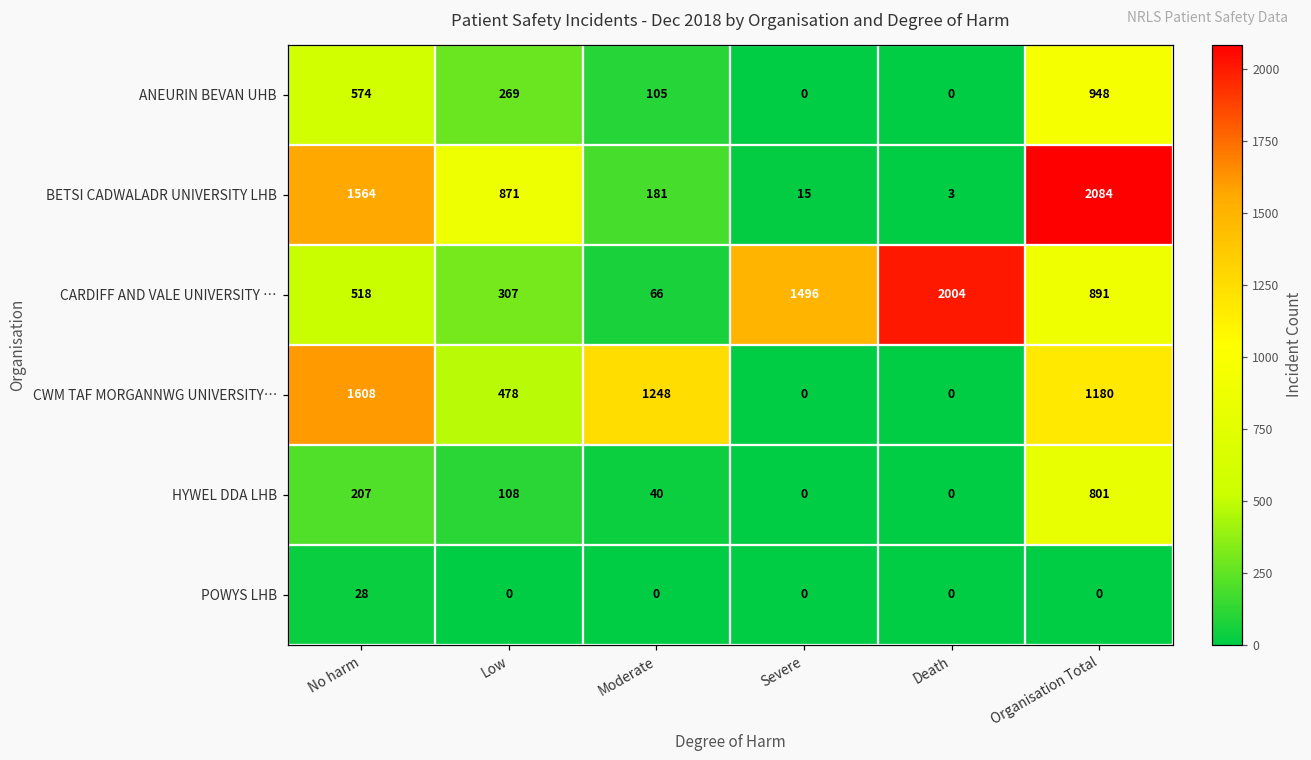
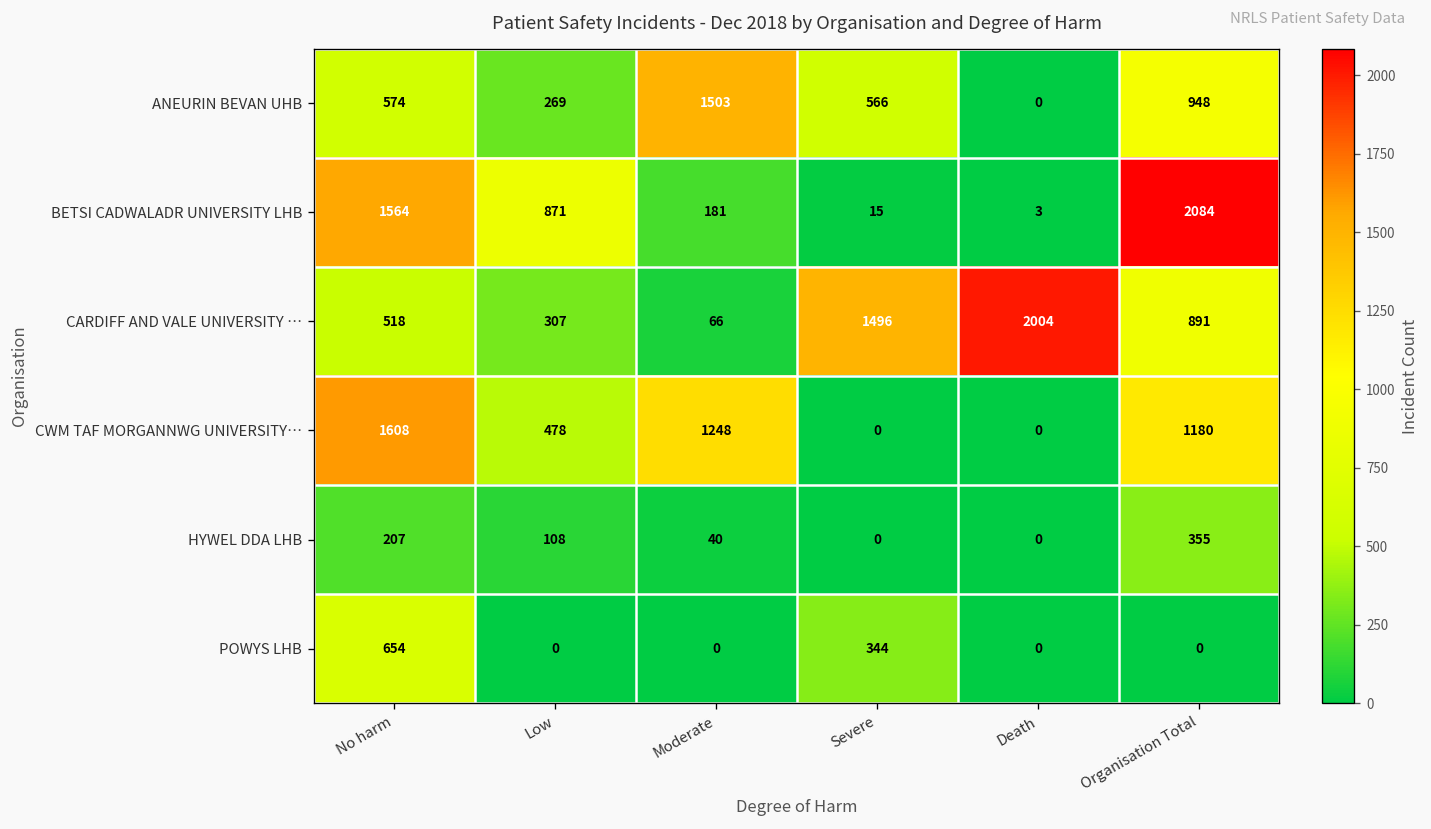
  {
    "ANEURIN BEVAN UHB": {
      "No harm": 574,
      "Low": 269,
-     "Moderate": 105,
-     "Severe": 0,
+     "Moderate": 1503,
+     "Severe": 566,
      "Death": 0,
      "Organisation Total": 948
    },
    "BETSI CADWALADR UNIVERSITY LHB": {
      "No harm": 1564,
      "Low": 871,
      "Moderate": 181,
      "Severe": 15,
      "Death": 3,
      "Organisation Total": 2084
    },
    "CARDIFF AND VALE UNIVERSITY …": {
      "No harm": 518,
      "Low": 307,
      "Moderate": 66,
      "Severe": 1496,
      "Death": 2004,
      "Organisation Total": 891
    },
    "CWM TAF MORGANNWG UNIVERSITY…": {
      "No harm": 1608,
      "Low": 478,
      "Moderate": 1248,
      "Severe": 0,
      "Death": 0,
      "Organisation Total": 1180
    },
    "HYWEL DDA LHB": {
      "No harm": 207,
      "Low": 108,
      "Moderate": 40,
      "Severe": 0,
      "Death": 0,
-     "Organisation Total": 801
+     "Organisation Total": 355
    },
    "POWYS LHB": {
-     "No harm": 28,
+     "No harm": 654,
      "Low": 0,
      "Moderate": 0,
-     "Severe": 0,
+     "Severe": 344,
      "Death": 0,
      "Organisation Total": 0
    }
  }
